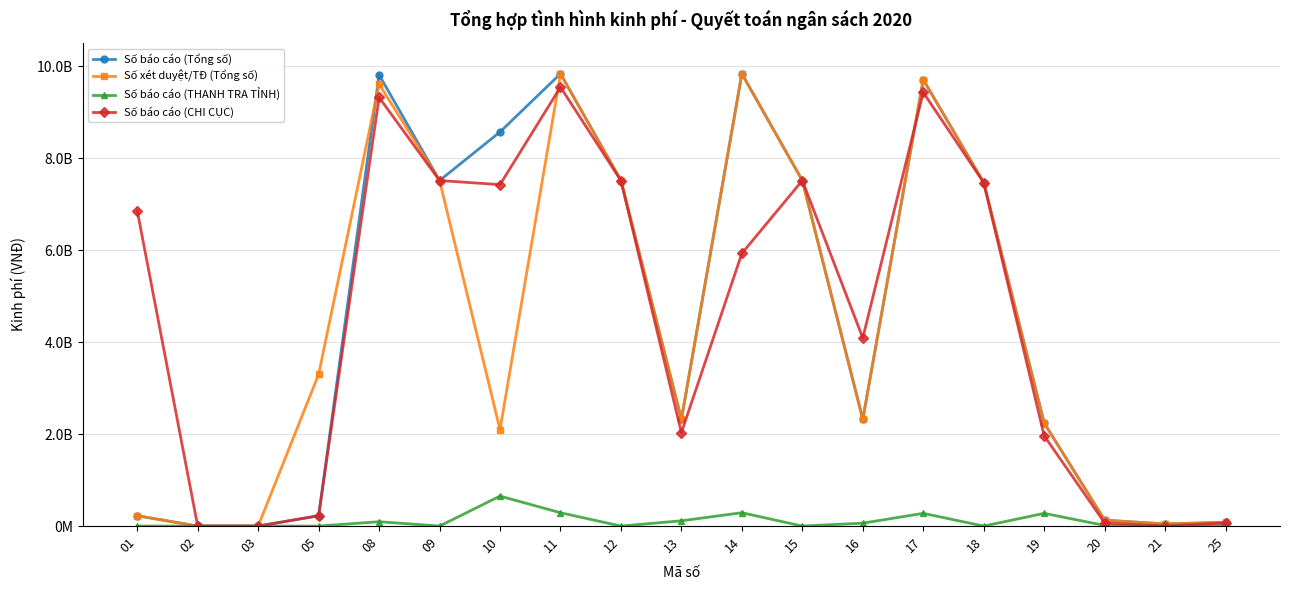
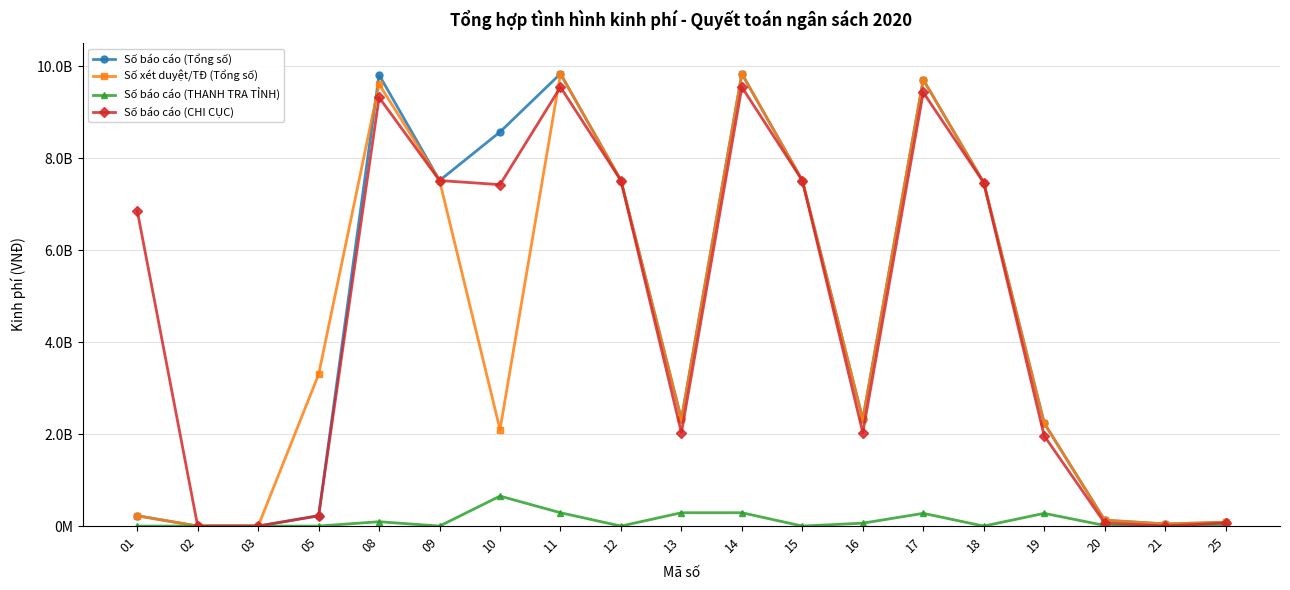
  {
    "Số báo cáo (Tổng số)": {
      "08": 9800000000,
      "10": 8600000000
    },
    "Số xét duyệt/TĐ (Tổng số)": {
      "05": 3300000000,
      "08": 9600000000,
      "10": 2100000000
    },
    "Số báo cáo (THANH TRA TỈNH)": {
      "01": 0,
      "05": 0,
      "08": 100000000,
      "09": 0,
      "10": 700000000,
      "11": 300000000,
      "12": 0,
-     "13": 100000000,
+     "13": 300000000,
      "14": 300000000,
      "15": 0,
      "16": 100000000,
      "17": 300000000,
      "18": 0,
      "19": 300000000,
      "20": 0,
      "25": 0
    },
    "Số báo cáo (CHI CỤC)": {
      "01": 6900000000,
      "08": 9300000000,
      "10": 7400000000,
      "11": 9500000000,
      "13": 2000000000,
-     "14": 5900000000,
-     "16": 4100000000,
+     "14": 9500000000,
+     "16": 2000000000,
      "17": 9400000000,
      "19": 2000000000,
      "20": 100000000
    }
  }
